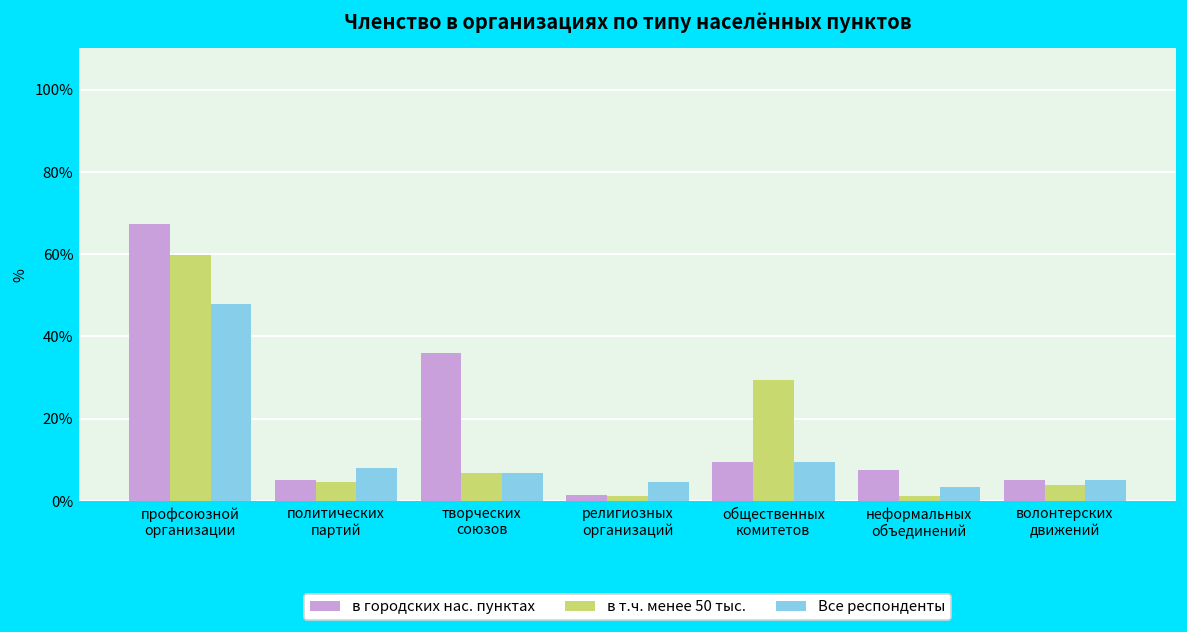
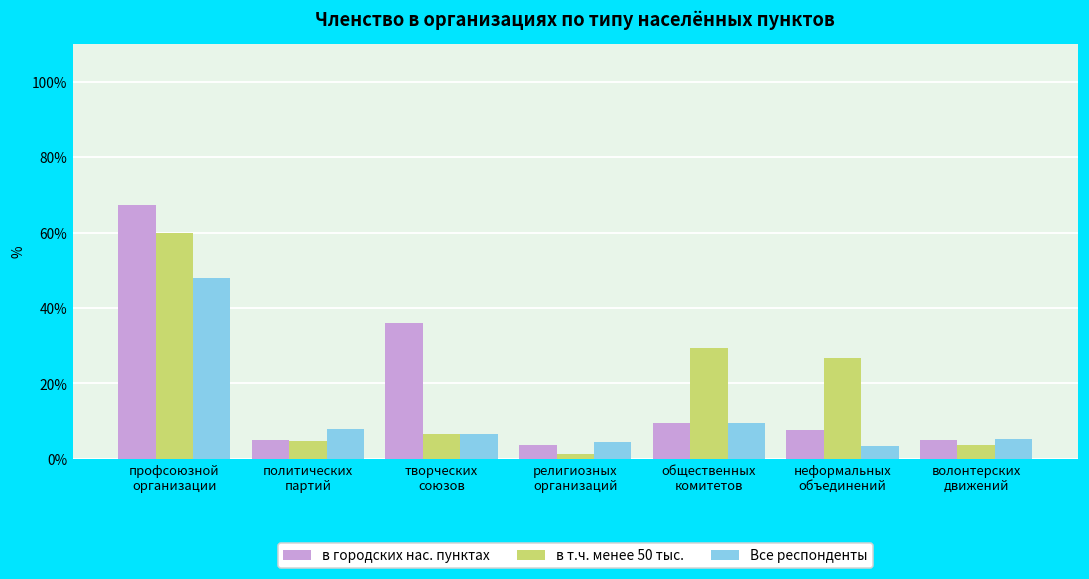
  {
    "в городских нас. пунктах": {
      "профсоюзной организации": "67%",
      "политических партий": "5%",
      "творческих союзов": "36%",
-     "религиозных организаций": "1%",
+     "религиозных организаций": "4%",
      "общественных комитетов": "9%",
      "неформальных объединений": "8%",
      "волонтерских движений": "5%"
    },
    "в т.ч. менее 50 тыс.": {
      "профсоюзной организации": "60%",
      "политических партий": "5%",
      "творческих союзов": "7%",
      "религиозных организаций": "1%",
      "общественных комитетов": "29%",
-     "неформальных объединений": "1%",
+     "неформальных объединений": "27%",
      "волонтерских движений": "4%"
    },
    "Все респонденты": {
      "профсоюзной организации": "48%",
      "политических партий": "8%",
      "творческих союзов": "7%",
      "религиозных организаций": "5%",
      "общественных комитетов": "10%",
      "неформальных объединений": "3%",
      "волонтерских движений": "5%"
    }
  }
